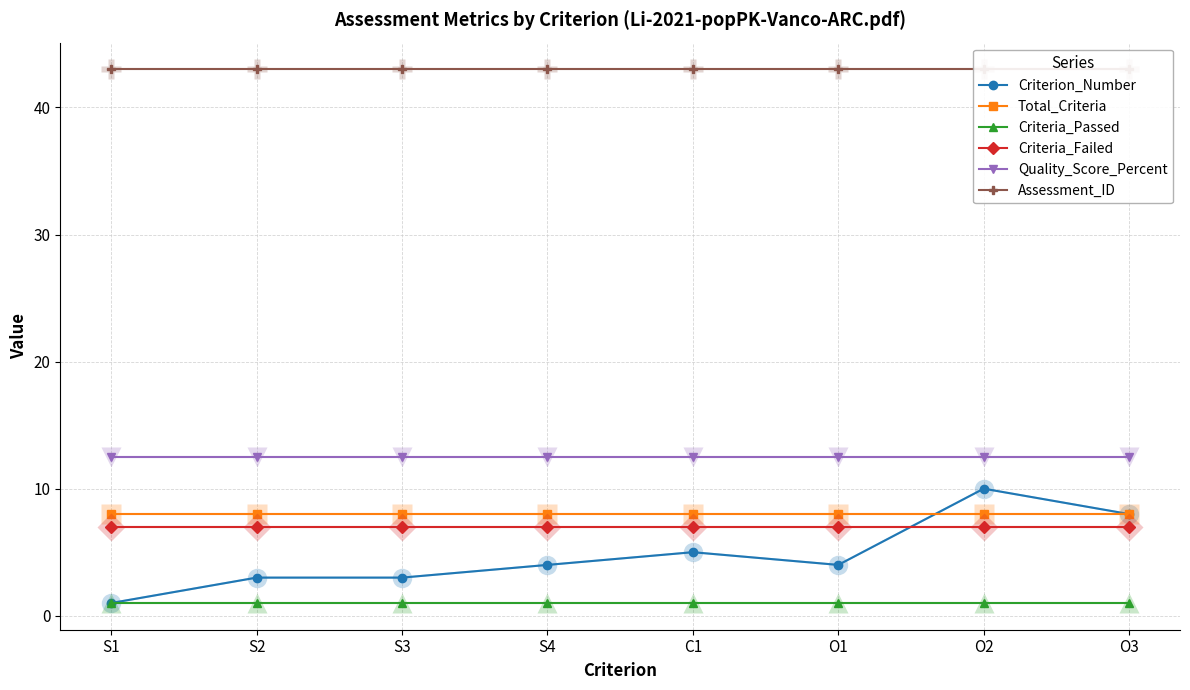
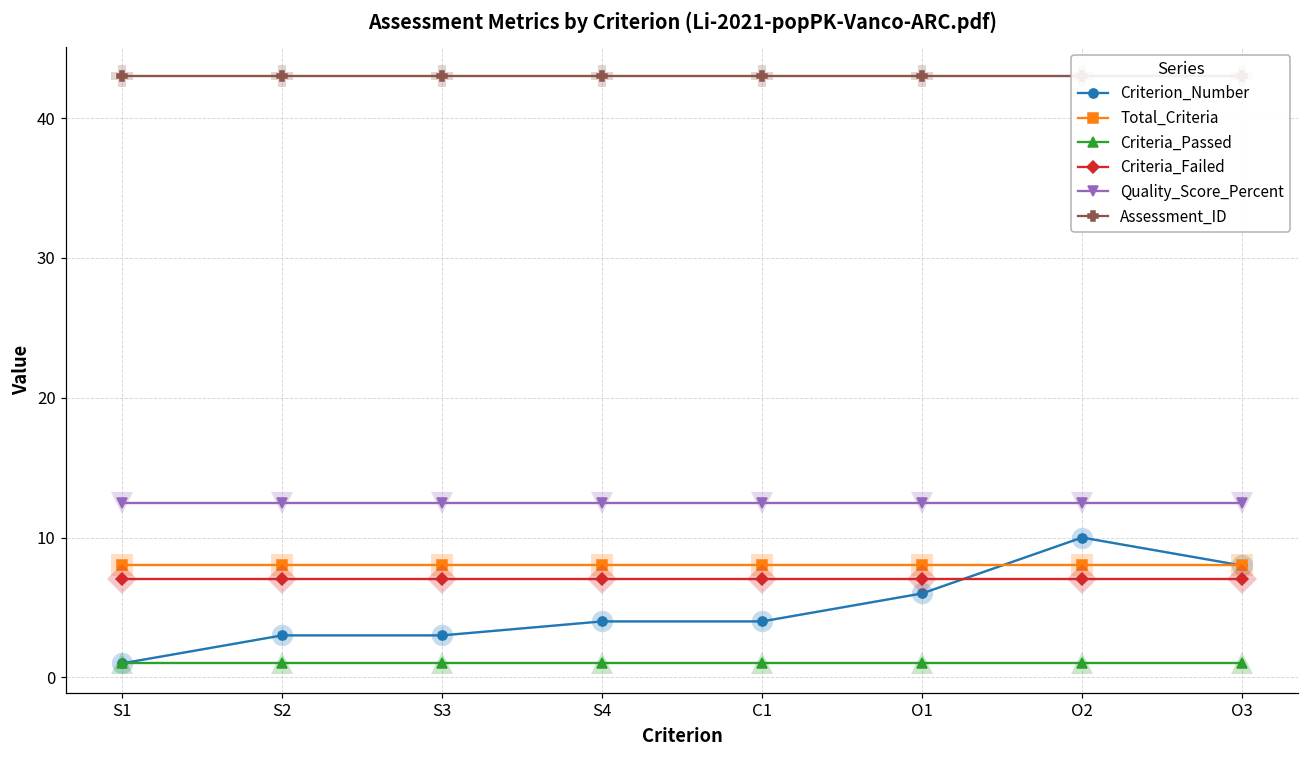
  {
    "Criterion_Number": {
      "S2": 3,
      "S3": 3,
      "S4": 4,
-     "C1": 5,
-     "O1": 4,
+     "C1": 4,
+     "O1": 6,
      "O2": 10
    },
    "Total_Criteria": {
      "S1": 8,
      "S2": 8,
      "S3": 8,
      "S4": 8,
      "C1": 8,
      "O1": 8,
      "O2": 8
    },
    "Criteria_Passed": {
      "S2": 1,
      "S3": 1,
      "S4": 1,
      "C1": 1,
      "O1": 1,
      "O2": 1,
      "O3": 1
    },
    "Criteria_Failed": {
      "S1": 7,
      "S2": 7,
      "S3": 7,
      "S4": 7,
      "C1": 7,
      "O1": 7,
      "O2": 7,
      "O3": 7
    },
    "Quality_Score_Percent": {
      "S1": 12.5,
      "S2": 12.5,
      "S3": 12.5,
      "S4": 12.5,
      "C1": 12.5,
      "O1": 12.5,
      "O2": 12.5,
      "O3": 12.5
    },
    "Assessment_ID": {
      "S1": 43,
      "S2": 43,
      "S3": 43,
      "S4": 43,
      "C1": 43,
      "O1": 43
    }
  }
